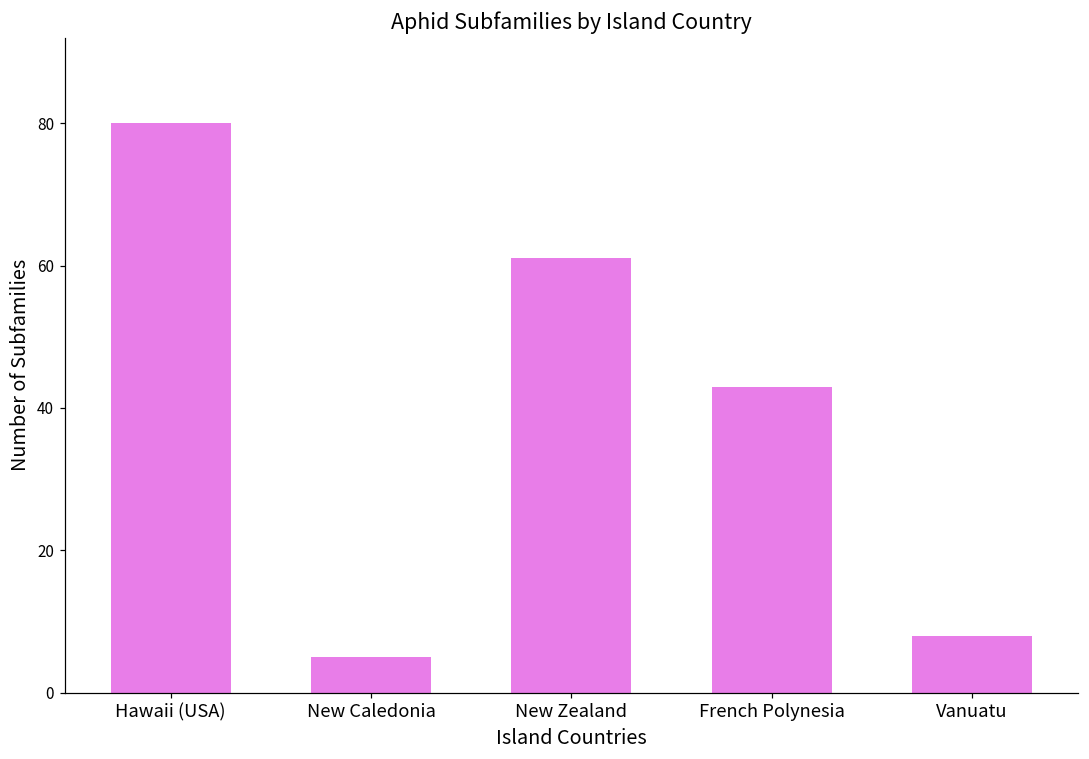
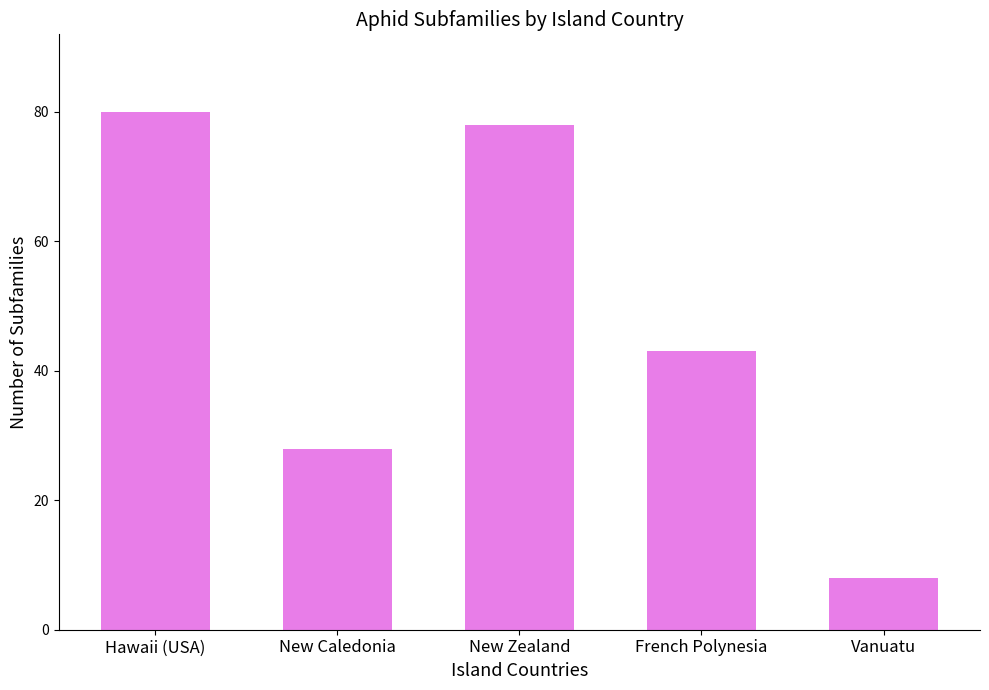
  {
    "Hawaii (USA)": 80,
-   "New Caledonia": 5,
-   "New Zealand": 61,
+   "New Caledonia": 28,
+   "New Zealand": 78,
    "French Polynesia": 43,
    "Vanuatu": 8
  }
